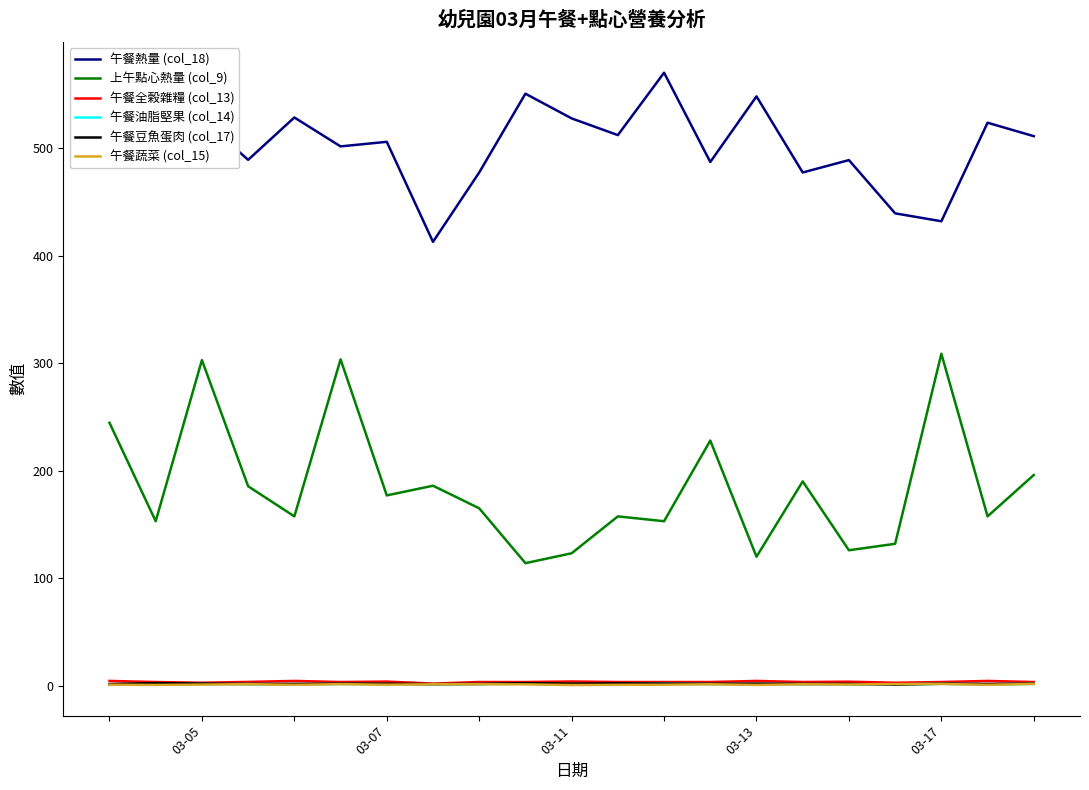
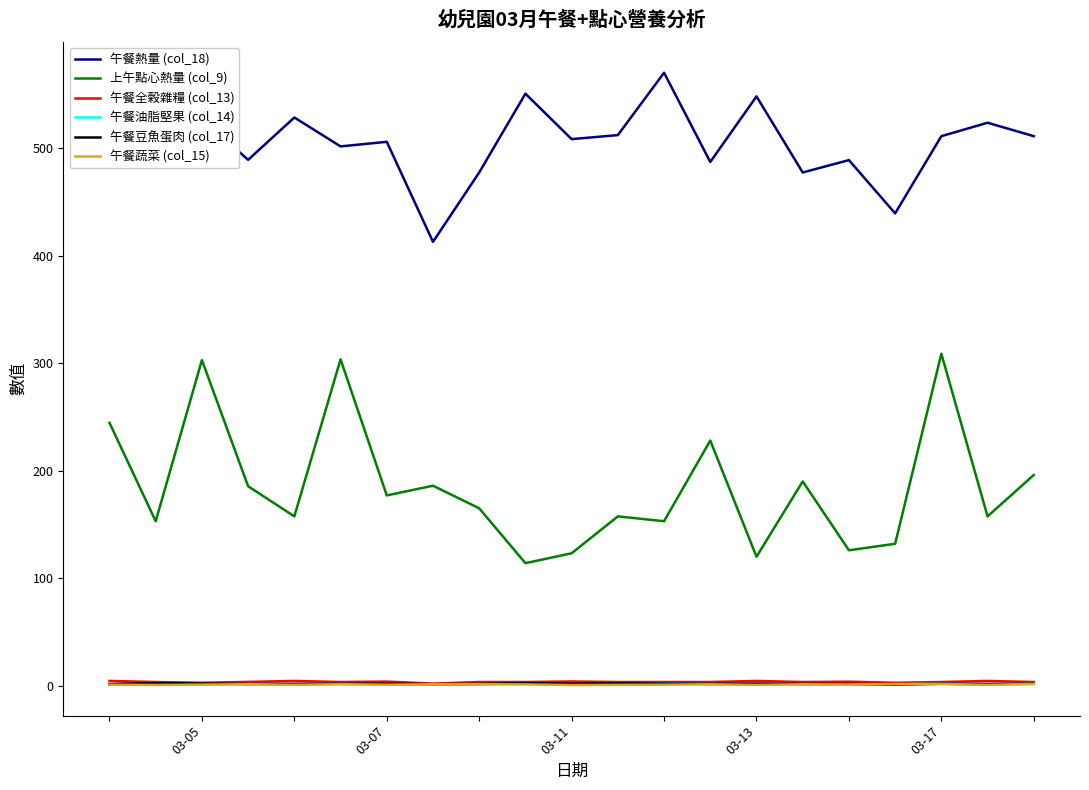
  {
    "午餐熱量 (col_18)": {
-     "03-11": 528,
-     "03-17": 432
+     "03-11": 508,
+     "03-17": 511
    },
    "上午點心熱量 (col_9)": {
      "03-05": 303,
      "03-11": 123,
      "03-17": 309
    }
  }
